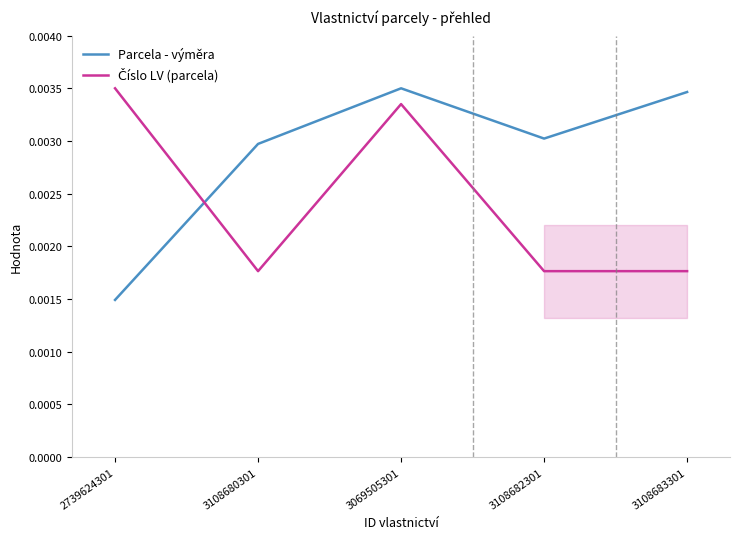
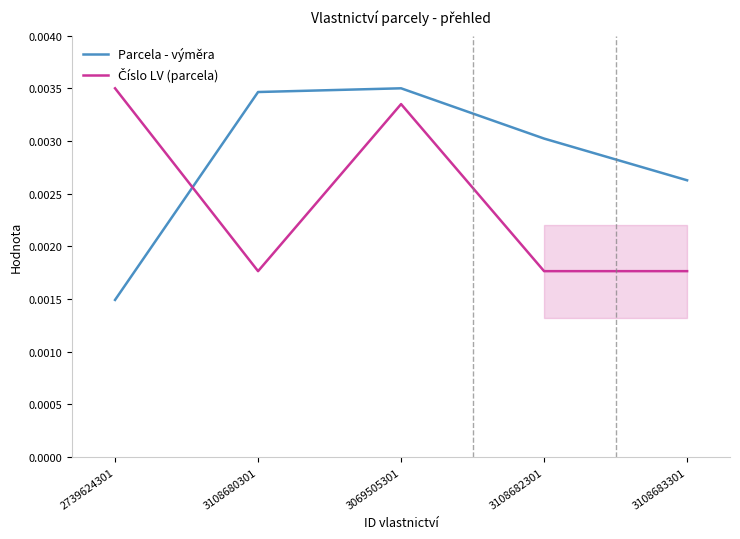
  {
    "Parcela - výměra": {
      "2739624301": 0.00149,
-     "3108680301": 0.00297,
+     "3108680301": 0.00346,
      "3069505301": 0.00350,
      "3108682301": 0.00302,
-     "3108683301": 0.00346
+     "3108683301": 0.00263
    }
  }
